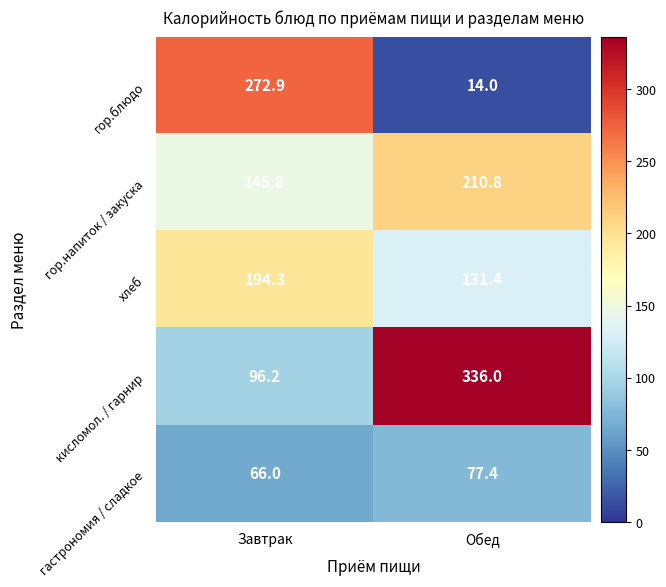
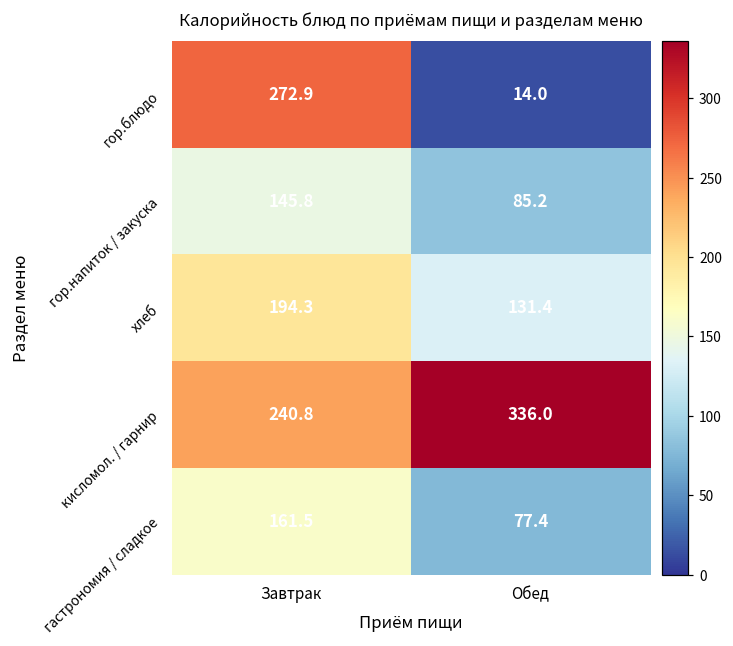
  {
    "гор.блюдо": {
      "Завтрак": 272.9,
      "Обед": 14.0
    },
    "гор.напиток / закуска": {
-     "Обед": 210.8
+     "Обед": 85.2
    },
    "хлеб": {
      "Завтрак": 194.3
    },
    "кисломол. / гарнир": {
-     "Завтрак": 96.2,
+     "Завтрак": 240.8,
      "Обед": 336.0
    },
    "гастрономия / сладкое": {
-     "Завтрак": 66.0,
+     "Завтрак": 161.5,
      "Обед": 77.4
    }
  }
